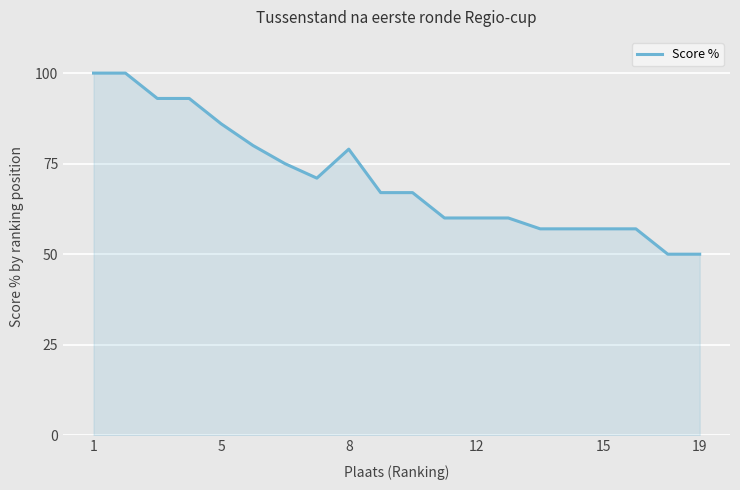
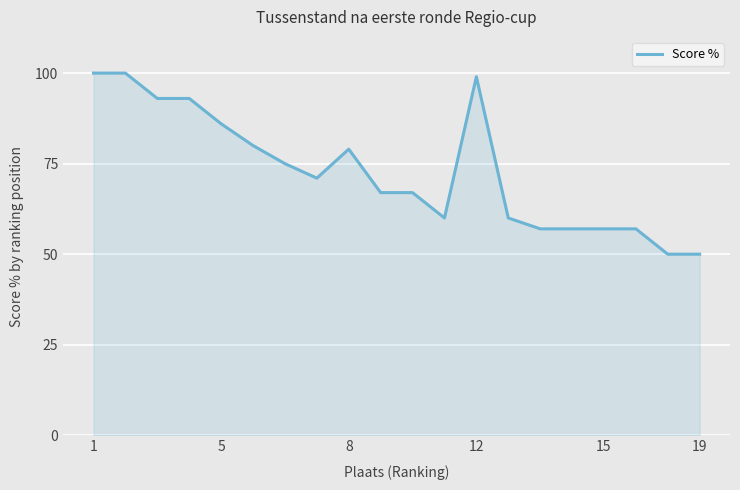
  {
    "8": 79,
-   "12": 60,
+   "12": 99,
    "19": 50
  }
